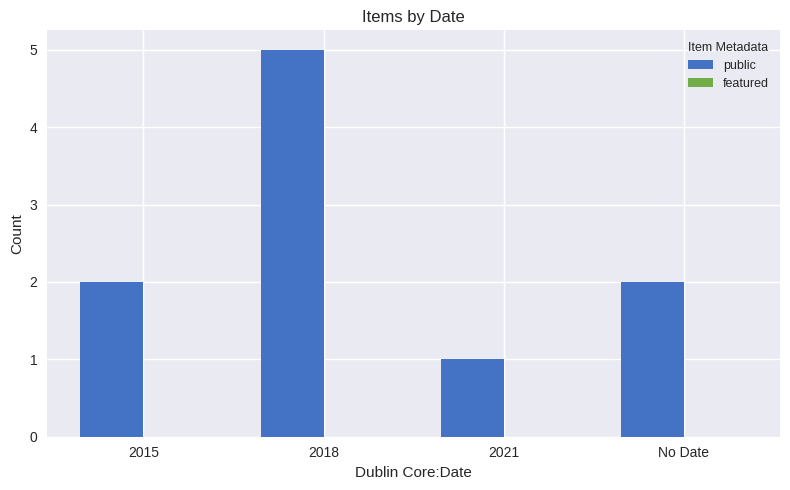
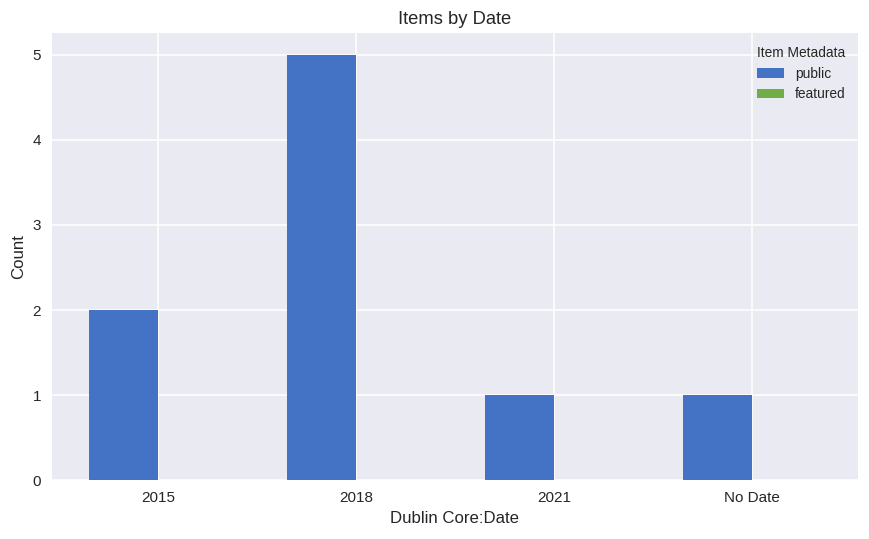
  {
    "public": {
      "2015": 2,
      "2018": 5,
      "2021": 1,
-     "No Date": 2
+     "No Date": 1
    },
    "featured": {
      "2015": 0,
      "2018": 0,
      "2021": 0,
      "No Date": 0
    }
  }
